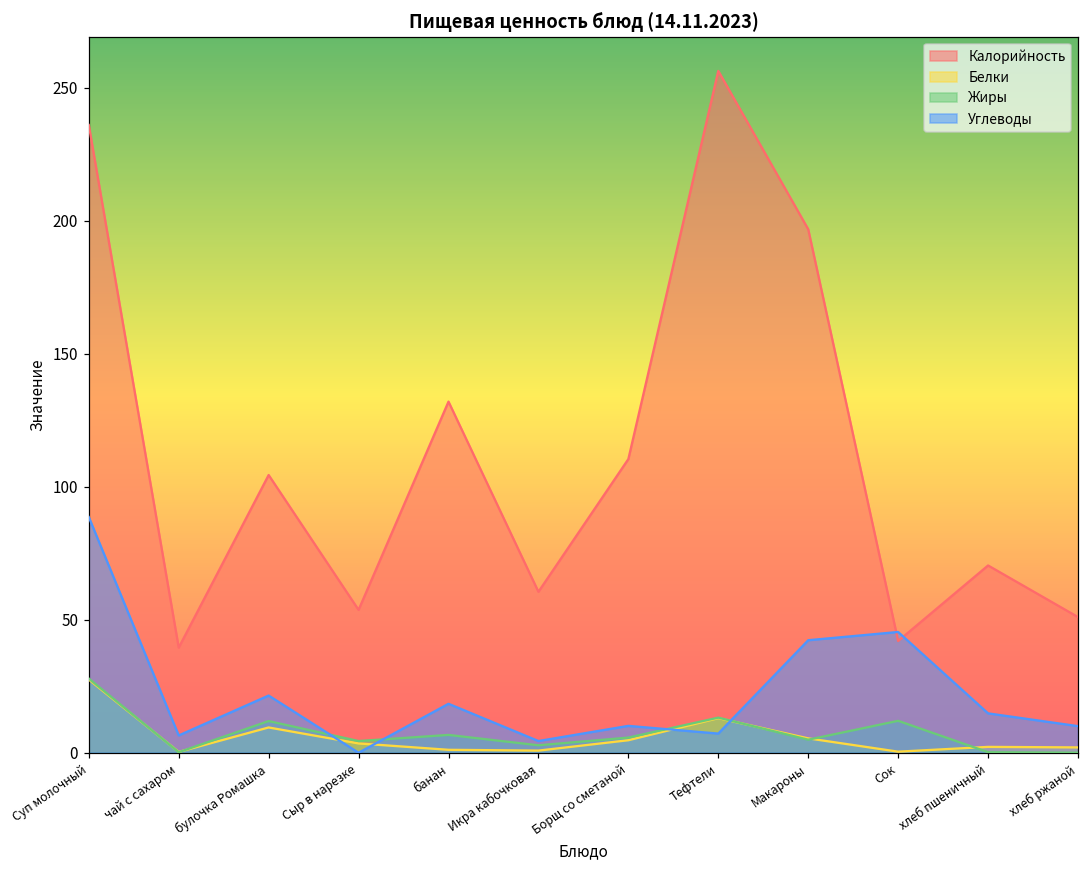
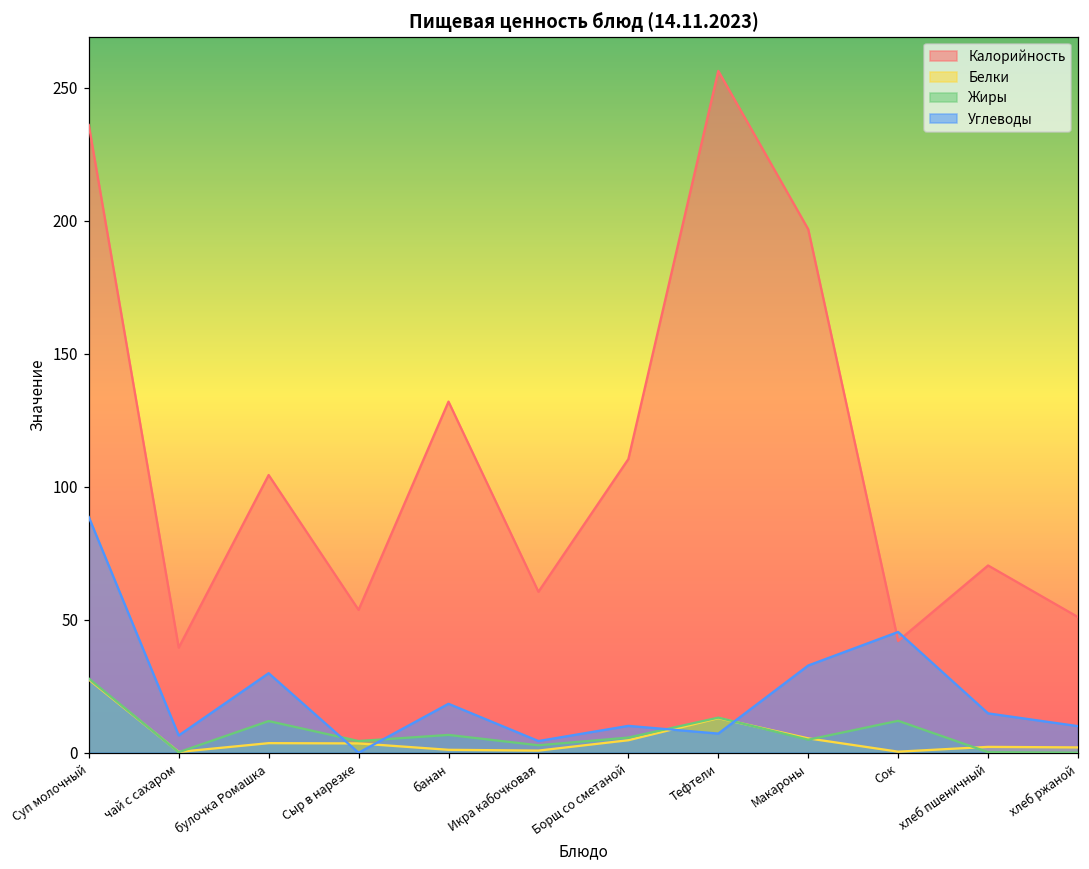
  {
    "Калорийность": {
      "Суп молочный": 236,
      "чай с сахаром": 40,
      "булочка Ромашка": 104,
      "Сыр в нарезке": 54,
      "банан": 132,
      "Икра кабочковая": 61,
      "Борщ со сметаной": 110,
      "Тефтели": 256,
      "Макароны": 197,
      "Сок": 42,
      "хлеб пшеничный": 70,
      "хлеб ржаной": 51
    },
    "Белки": {
-     "булочка Ромашка": 10,
+     "булочка Ромашка": 4,
      "банан": 1,
      "Икра кабочковая": 1,
      "Сок": 0,
      "хлеб пшеничный": 2,
      "хлеб ржаной": 2
    },
    "Жиры": {
      "булочка Ромашка": 12,
      "банан": 7,
      "Икра кабочковая": 3,
      "Сок": 12,
      "хлеб пшеничный": 0,
      "хлеб ржаной": 0
    },
    "Углеводы": {
      "Суп молочный": 89,
      "чай с сахаром": 7,
-     "булочка Ромашка": 22,
+     "булочка Ромашка": 30,
      "Сыр в нарезке": 0,
      "банан": 18,
      "Икра кабочковая": 4,
      "Борщ со сметаной": 10,
      "Тефтели": 7,
-     "Макароны": 42,
+     "Макароны": 33,
      "Сок": 45,
      "хлеб пшеничный": 15,
      "хлеб ржаной": 10
    }
  }
